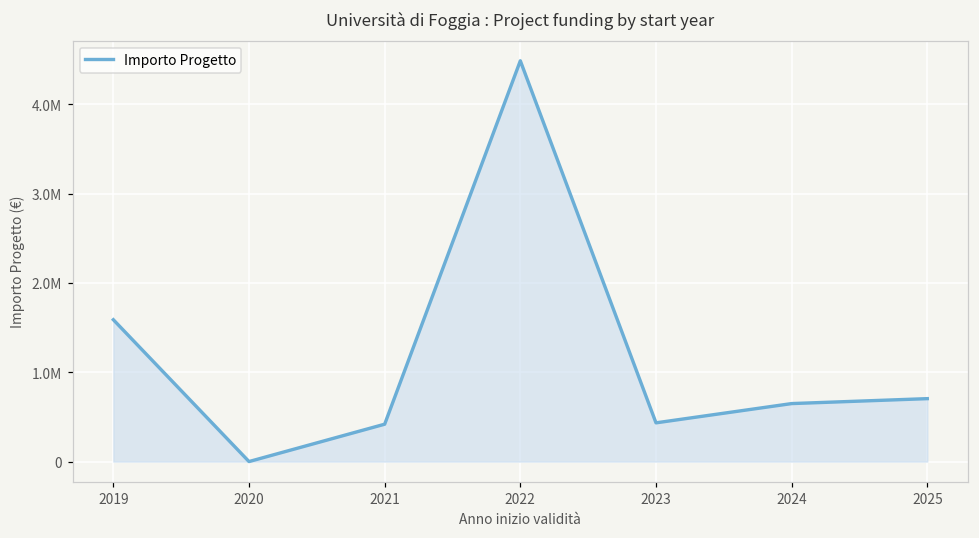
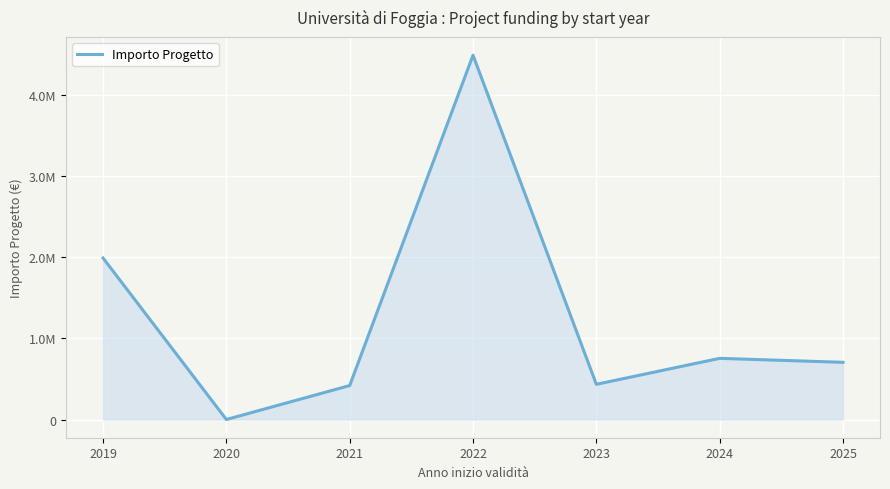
  {
-   "2019": 1600000,
+   "2019": 2000000,
    "2020": 0,
    "2021": 400000,
    "2022": 4500000,
    "2023": 400000,
-   "2024": 600000,
+   "2024": 800000,
    "2025": 700000
  }
